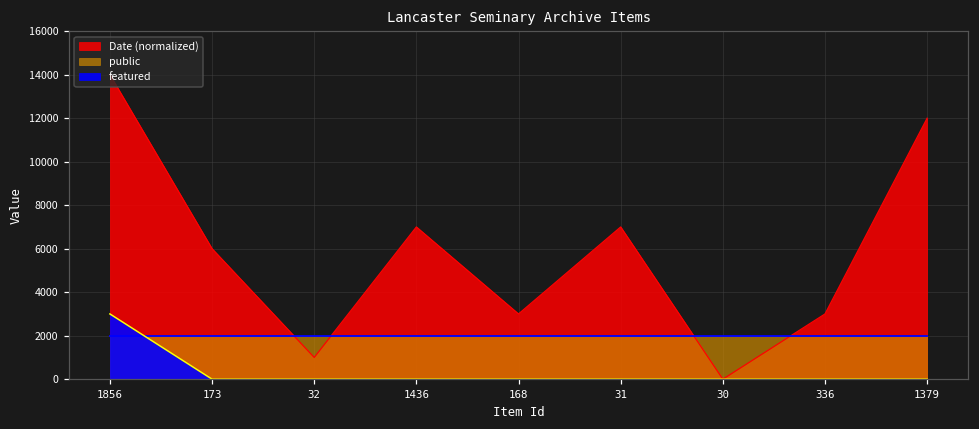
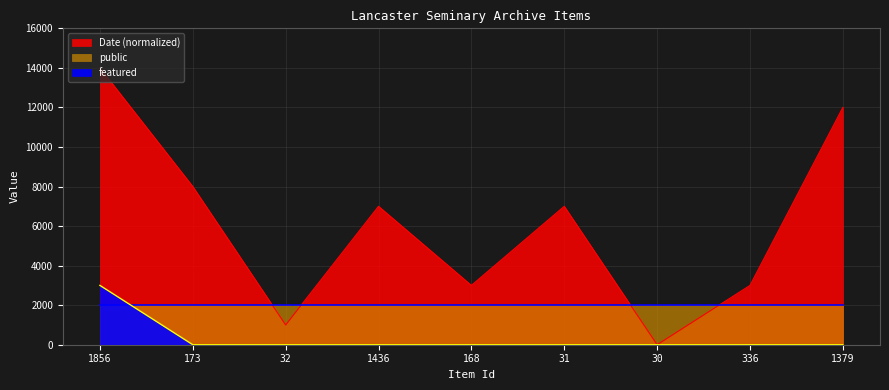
  {
    "Date (normalized)": {
-     "173": 6000,
+     "173": 8000,
      "32": 1000,
      "1436": 7000,
      "168": 3000,
      "31": 7000,
      "336": 3000,
      "1379": 12000
    },
    "public": {
      "1856": 2000,
      "173": 2000,
      "32": 2000,
      "1436": 2000,
      "168": 2000,
      "31": 2000,
      "30": 2000,
      "336": 2000,
      "1379": 2000
    },
    "featured": {
      "1856": 3000,
      "173": 0,
      "32": 0,
      "1436": 0,
      "168": 0,
      "31": 0,
      "336": 0,
      "1379": 0
    }
  }
